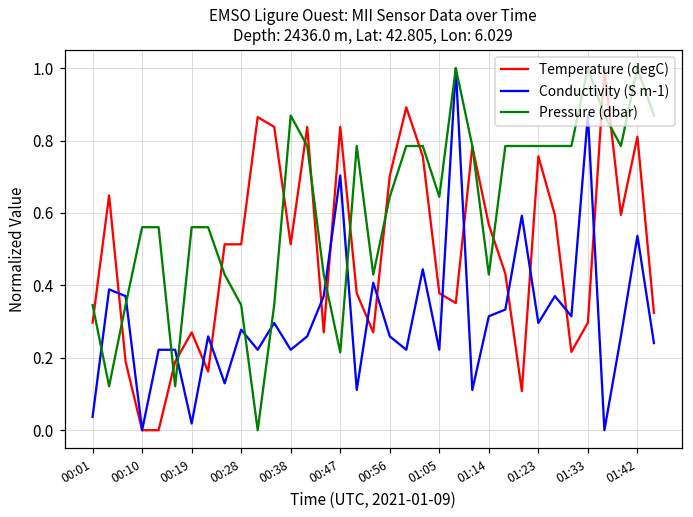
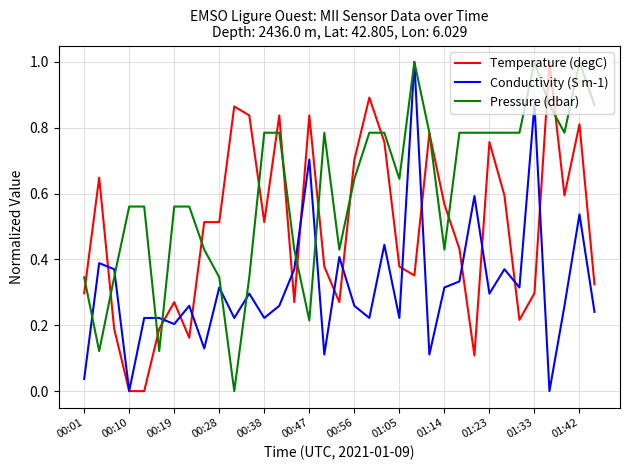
  {
    "Temperature (degC)": {
      "00:01": 0.30,
      "00:19": 0.27,
      "00:28": 0.51,
      "00:38": 0.51,
      "00:47": 0.84,
      "00:56": 0.70,
      "01:05": 0.38,
      "01:14": 0.57,
      "01:23": 0.76,
      "01:33": 0.30,
      "01:42": 0.81
    },
    "Conductivity (S m-1)": {
      "00:01": 0.04,
-     "00:19": 0.02,
-     "00:28": 0.28,
+     "00:19": 0.20,
+     "00:28": 0.31,
      "00:38": 0.22,
      "00:47": 0.70,
      "00:56": 0.26,
      "01:05": 0.22,
      "01:14": 0.31,
      "01:23": 0.30,
      "01:42": 0.54
    },
    "Pressure (dbar)": {
      "00:01": 0.35,
      "00:10": 0.56,
      "00:19": 0.56,
      "00:28": 0.35,
-     "00:38": 0.87,
+     "00:38": 0.79,
      "00:47": 0.21,
      "00:56": 0.64,
      "01:05": 0.64,
      "01:14": 0.43,
      "01:23": 0.79
    }
  }
